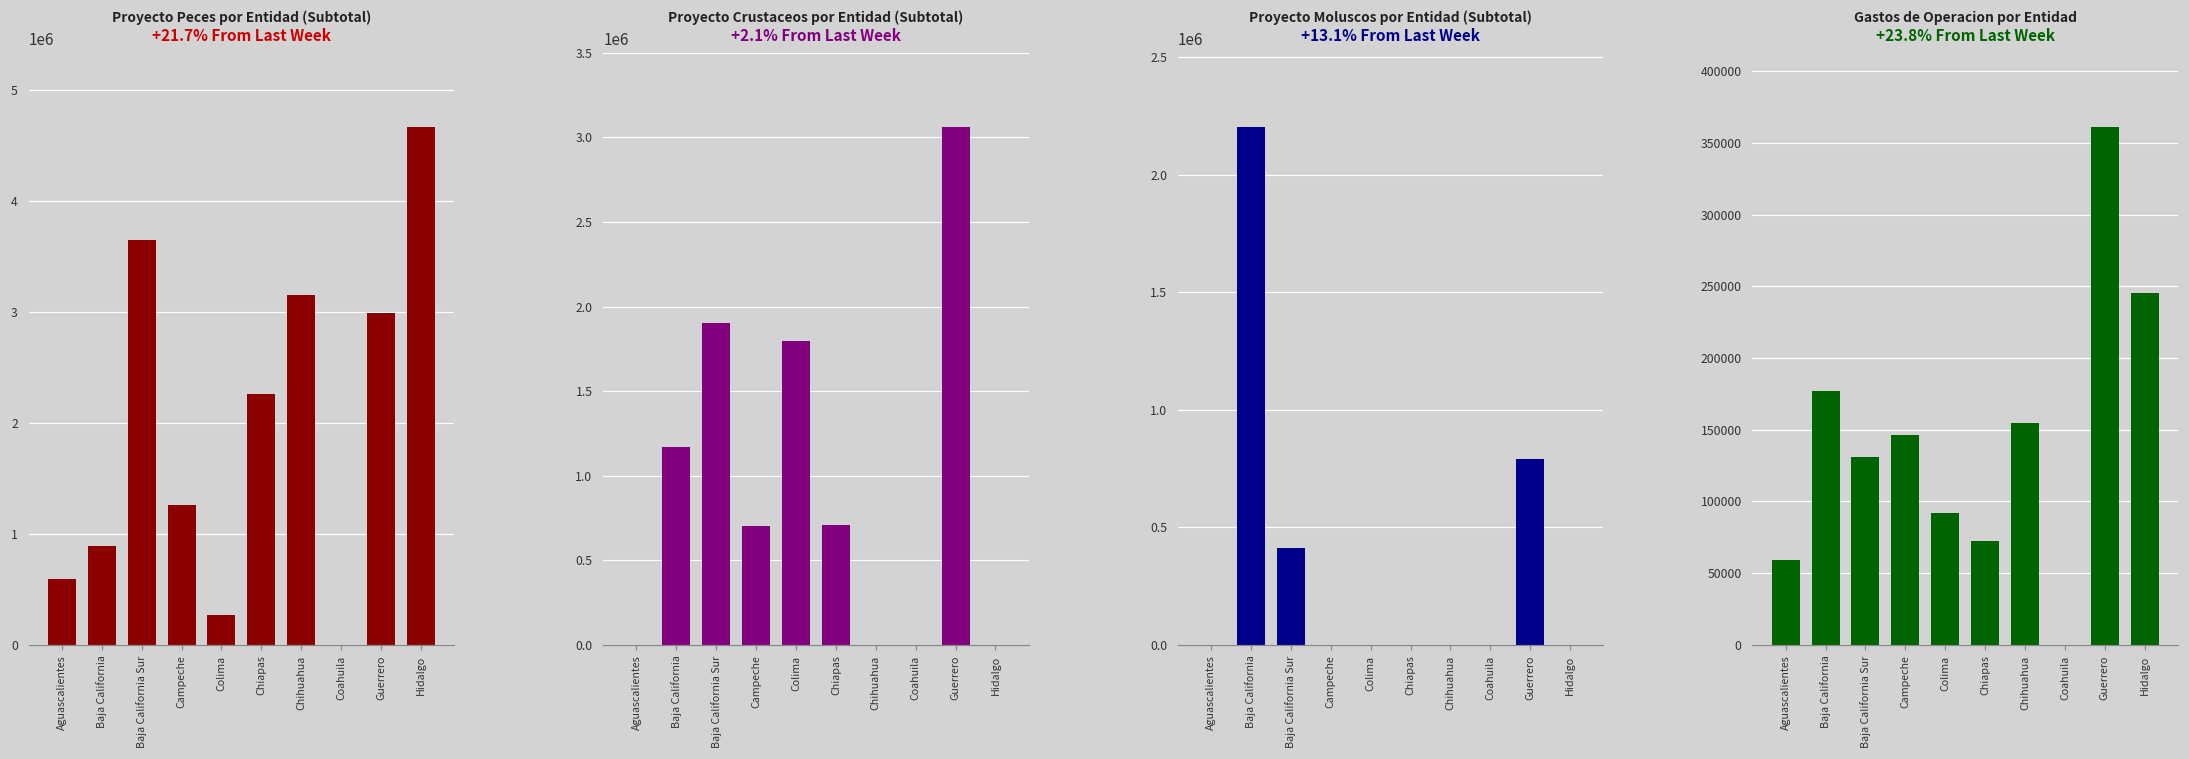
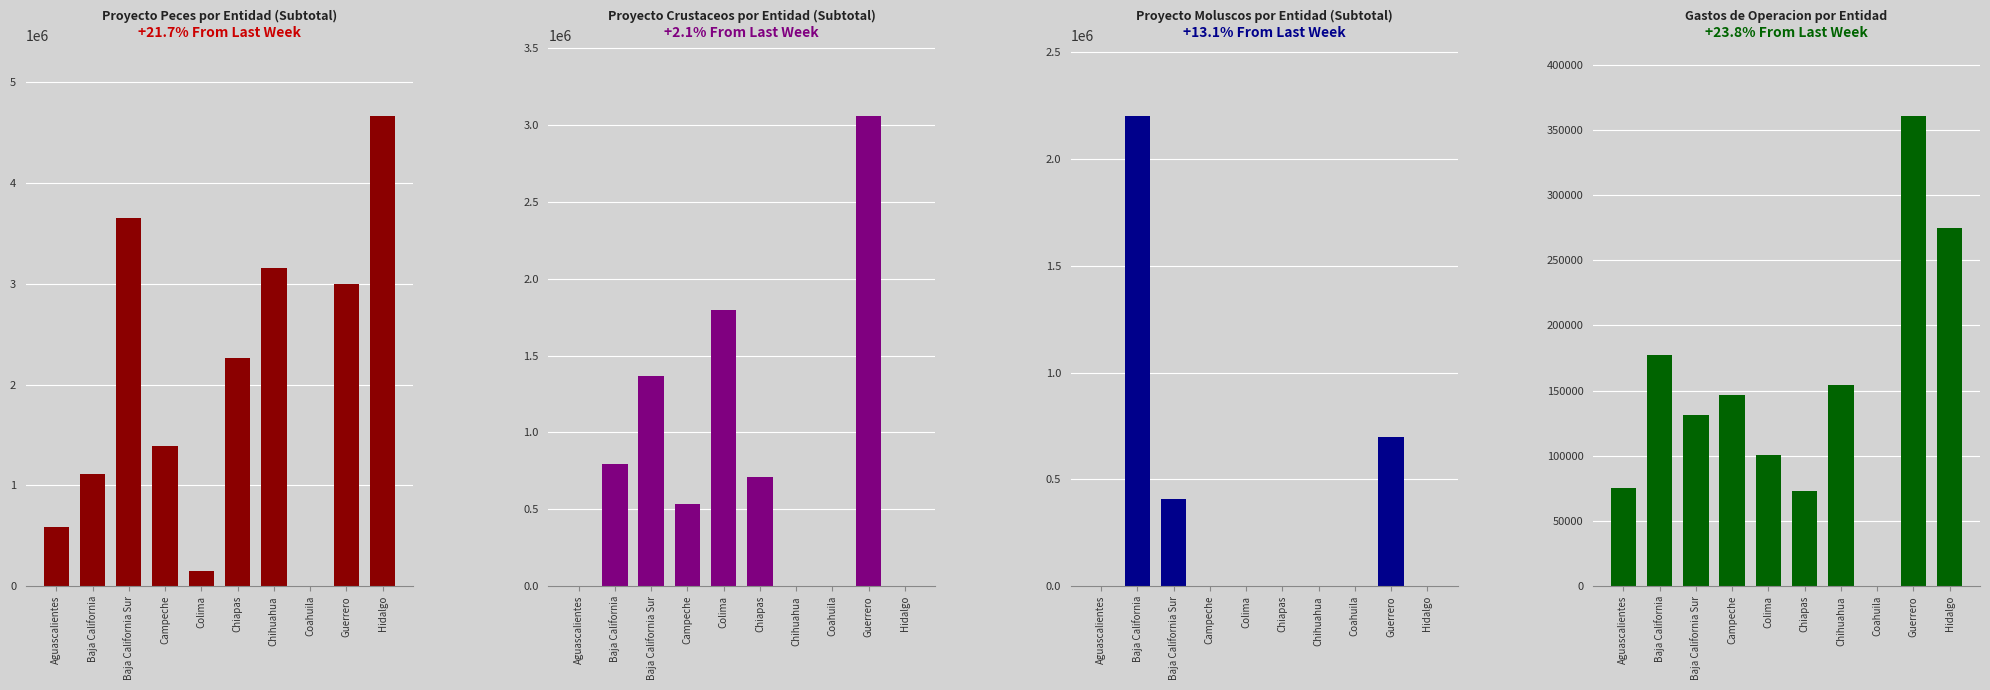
  {
    "Proyecto Peces por Entidad (Subtotal)": {
      "Aguascalientes": 590000,
-     "Baja California": 890000,
+     "Baja California": 1110000,
      "Baja California Sur": 3650000,
-     "Campeche": 1260000,
-     "Colima": 270000,
+     "Campeche": 1400000,
+     "Colima": 150000,
      "Chiapas": 2260000,
      "Chihuahua": 3150000,
      "Coahuila": 0,
      "Guerrero": 3000000,
      "Hidalgo": 4660000
    },
    "Proyecto Crustaceos por Entidad (Subtotal)": {
      "Aguascalientes": 0,
-     "Baja California": 1170000,
-     "Baja California Sur": 1900000,
-     "Campeche": 700000,
+     "Baja California": 800000,
+     "Baja California Sur": 1360000,
+     "Campeche": 540000,
      "Colima": 1800000,
      "Chiapas": 710000,
      "Chihuahua": 0,
      "Coahuila": 0,
      "Guerrero": 3060000,
      "Hidalgo": 0
    },
    "Proyecto Moluscos por Entidad (Subtotal)": {
      "Aguascalientes": 0,
      "Baja California": 2200000,
      "Baja California Sur": 410000,
      "Campeche": 0,
      "Colima": 0,
      "Chiapas": 0,
      "Chihuahua": 0,
      "Coahuila": 0,
-     "Guerrero": 790000,
+     "Guerrero": 700000,
      "Hidalgo": 0
    },
    "Gastos de Operacion por Entidad": {
-     "Aguascalientes": 59000,
+     "Aguascalientes": 75000,
      "Baja California": 177000,
      "Baja California Sur": 131000,
      "Campeche": 146000,
-     "Colima": 92000,
+     "Colima": 100000,
      "Chiapas": 73000,
      "Chihuahua": 155000,
      "Coahuila": 0,
      "Guerrero": 361000,
-     "Hidalgo": 245000
+     "Hidalgo": 275000
    }
  }
